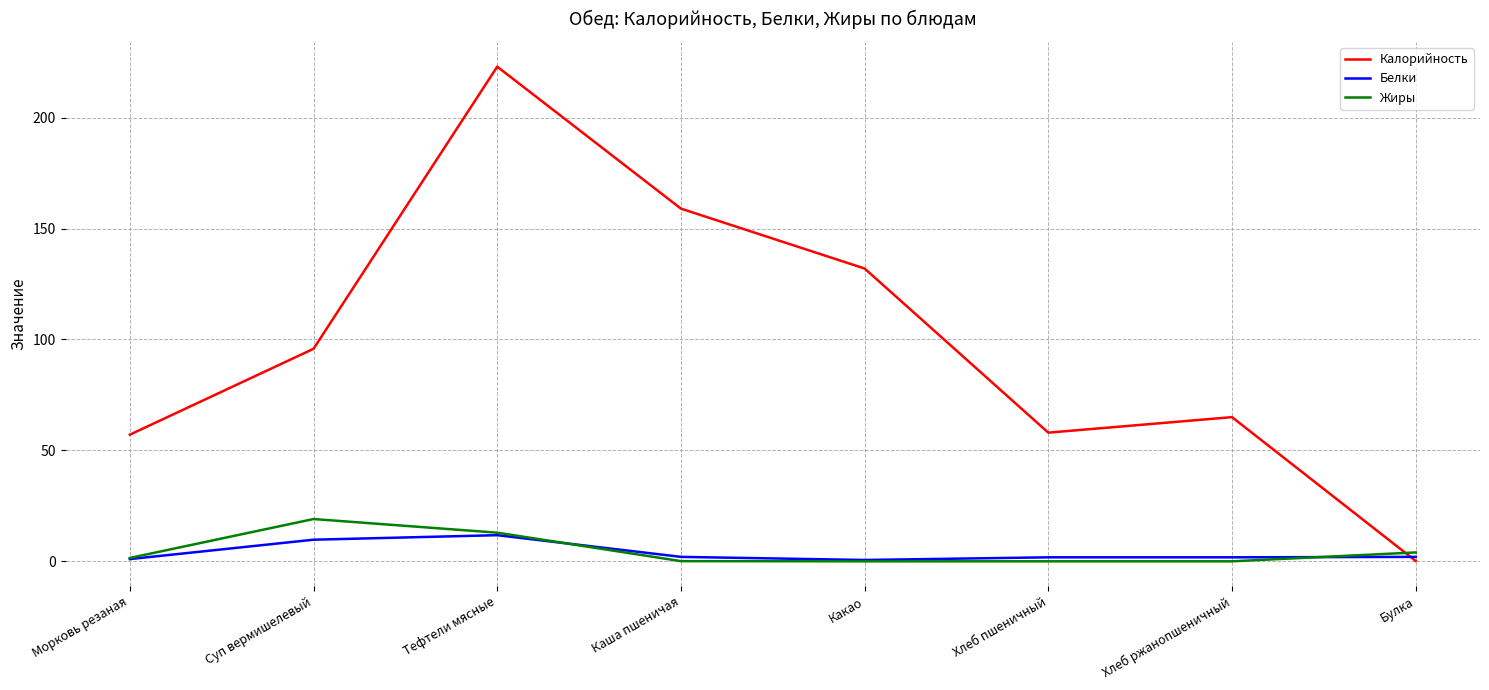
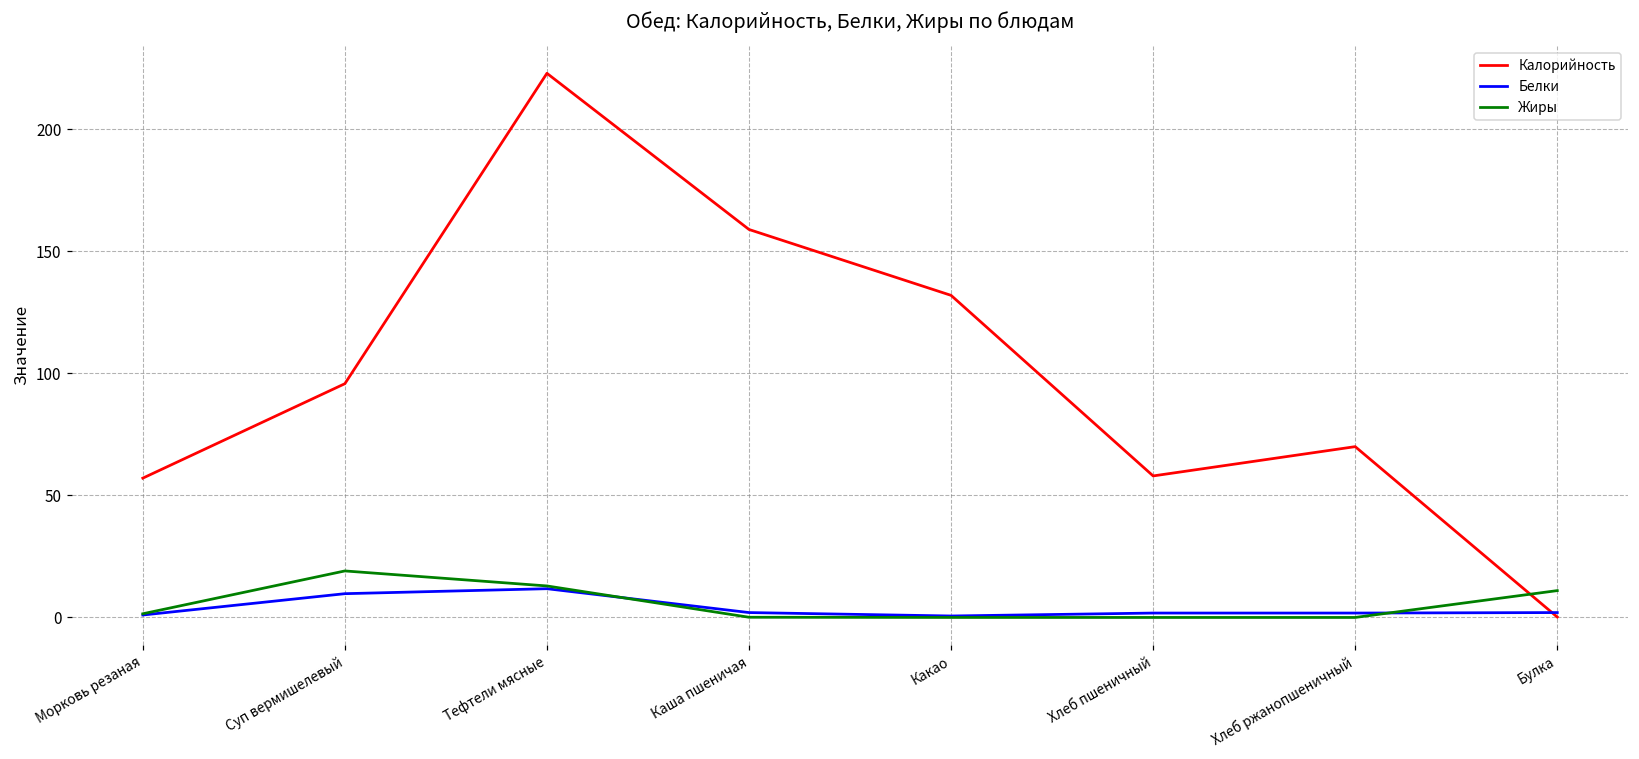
  {
    "Калорийность": {
      "Морковь резаная": 57,
      "Суп вермишелевый": 96,
      "Тефтели мясные": 223,
      "Каша пшеничая": 159,
      "Какао": 132,
      "Хлеб пшеничный": 58,
-     "Хлеб ржанопшеничный": 65,
+     "Хлеб ржанопшеничный": 70,
      "Булка": 0
    },
    "Белки": {
      "Суп вермишелевый": 10,
      "Каша пшеничая": 2,
      "Хлеб пшеничный": 2,
      "Хлеб ржанопшеничный": 2,
      "Булка": 2
    },
    "Жиры": {
      "Суп вермишелевый": 19,
      "Каша пшеничая": 0,
      "Хлеб пшеничный": 0,
      "Хлеб ржанопшеничный": 0,
-     "Булка": 4
+     "Булка": 11
    }
  }
